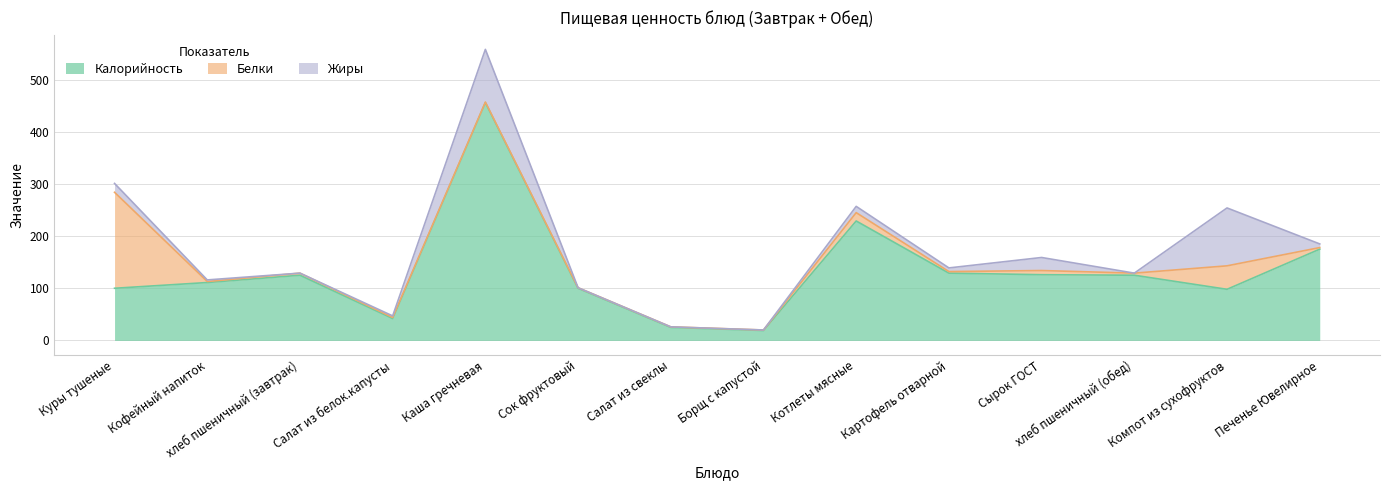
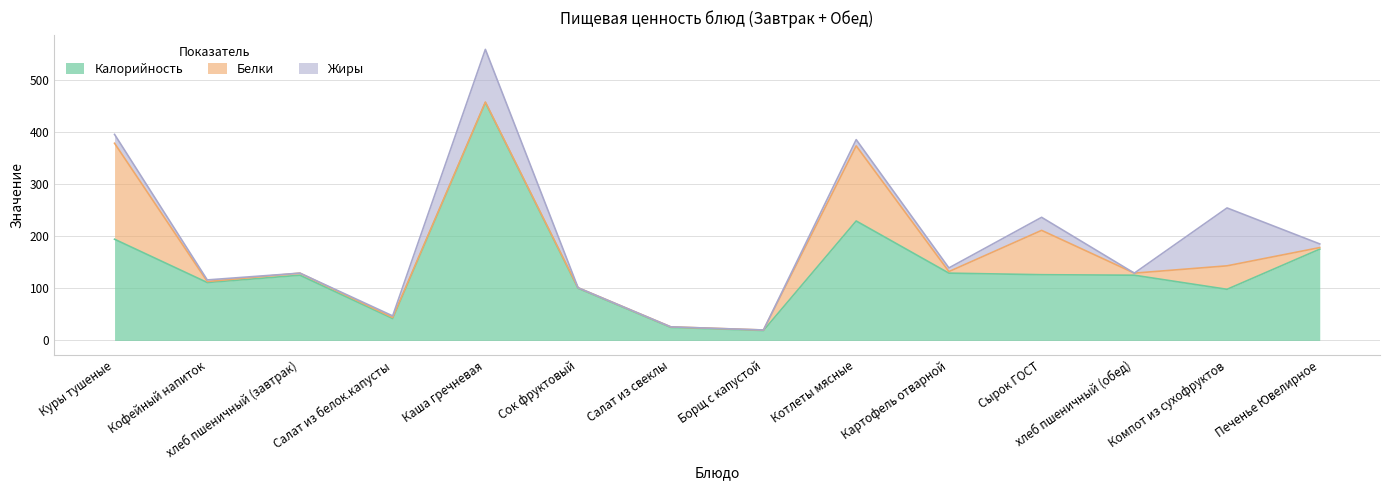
  {
    "Калорийность": {
-     "Куры тушеные": 100,
+     "Куры тушеные": 190,
      "Котлеты мясные": 230,
      "Сырок ГОСТ": 130,
      "Компот из сухофруктов": 100
    },
    "Белки": {
      "Куры тушеные": 180,
-     "Котлеты мясные": 20,
-     "Сырок ГОСТ": 10,
+     "Котлеты мясные": 140,
+     "Сырок ГОСТ": 90,
      "Компот из сухофруктов": 50
    },
    "Жиры": {
      "Куры тушеные": 20,
      "Каша гречневая": 100,
      "Котлеты мясные": 10,
      "Картофель отварной": 10,
      "Сырок ГОСТ": 30,
      "Компот из сухофруктов": 110,
      "Печенье Ювелирное": 10
    }
  }
